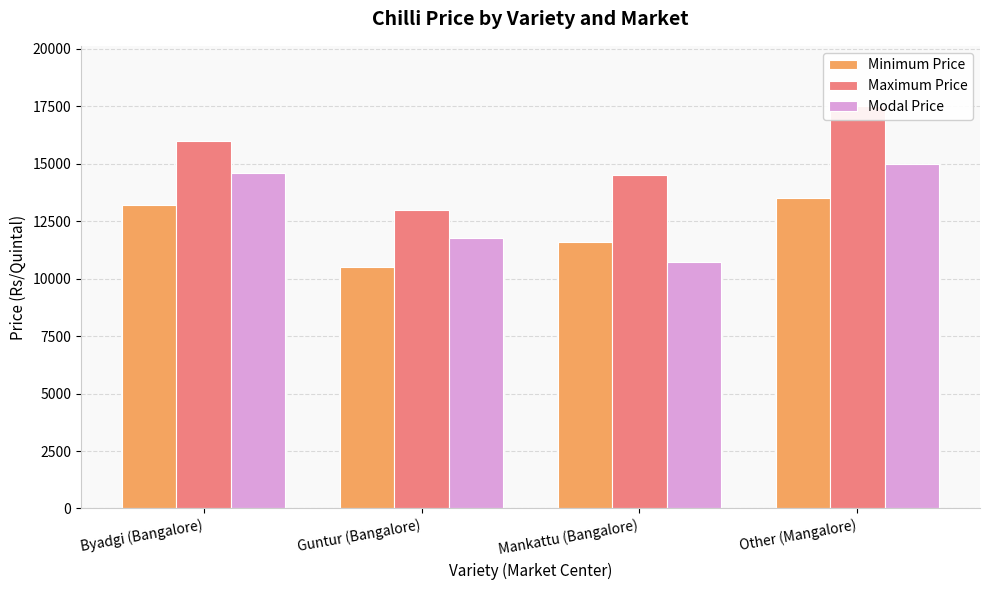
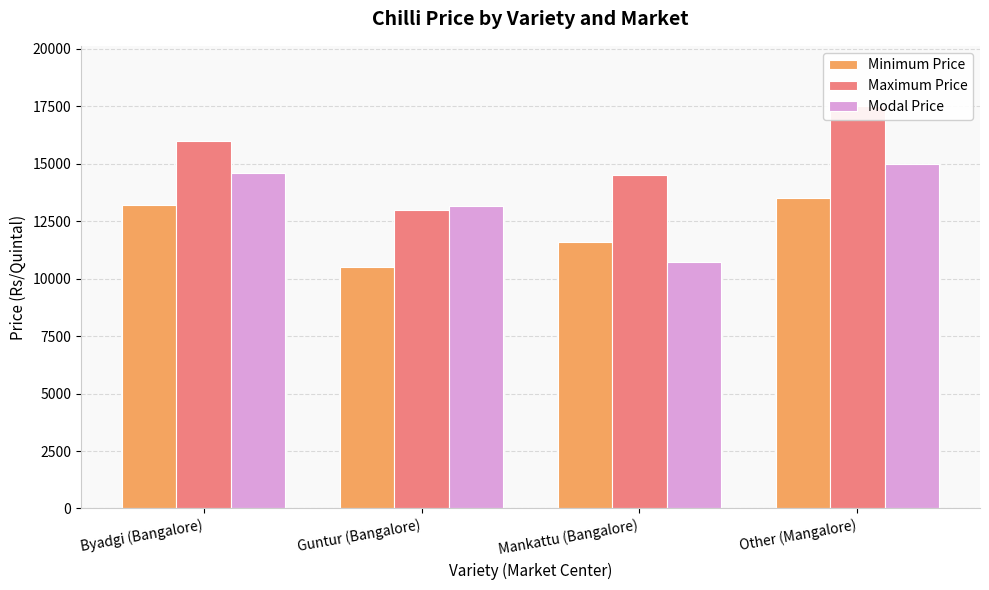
  {
    "Modal Price": {
      "Byadgi (Bangalore)": 14600,
-     "Guntur (Bangalore)": 11800,
+     "Guntur (Bangalore)": 13200,
      "Mankattu (Bangalore)": 10700,
      "Other (Mangalore)": 15000
    }
  }
